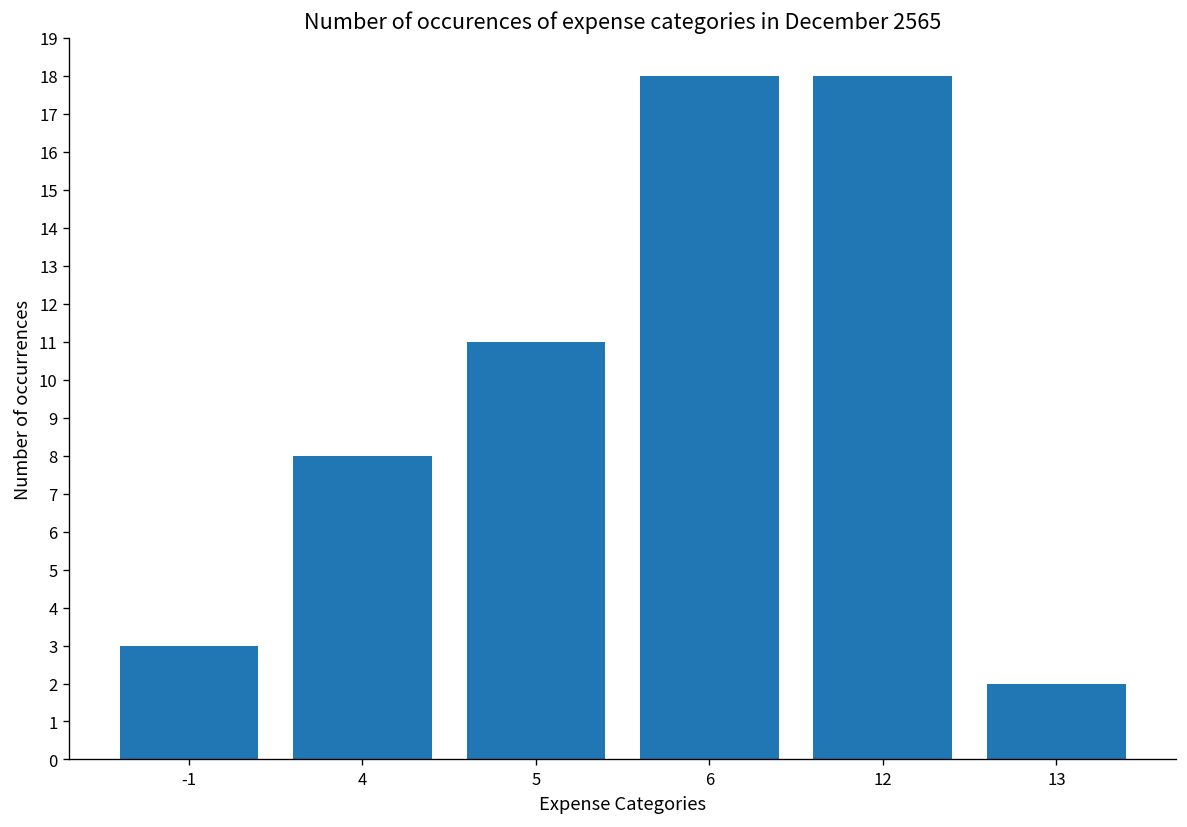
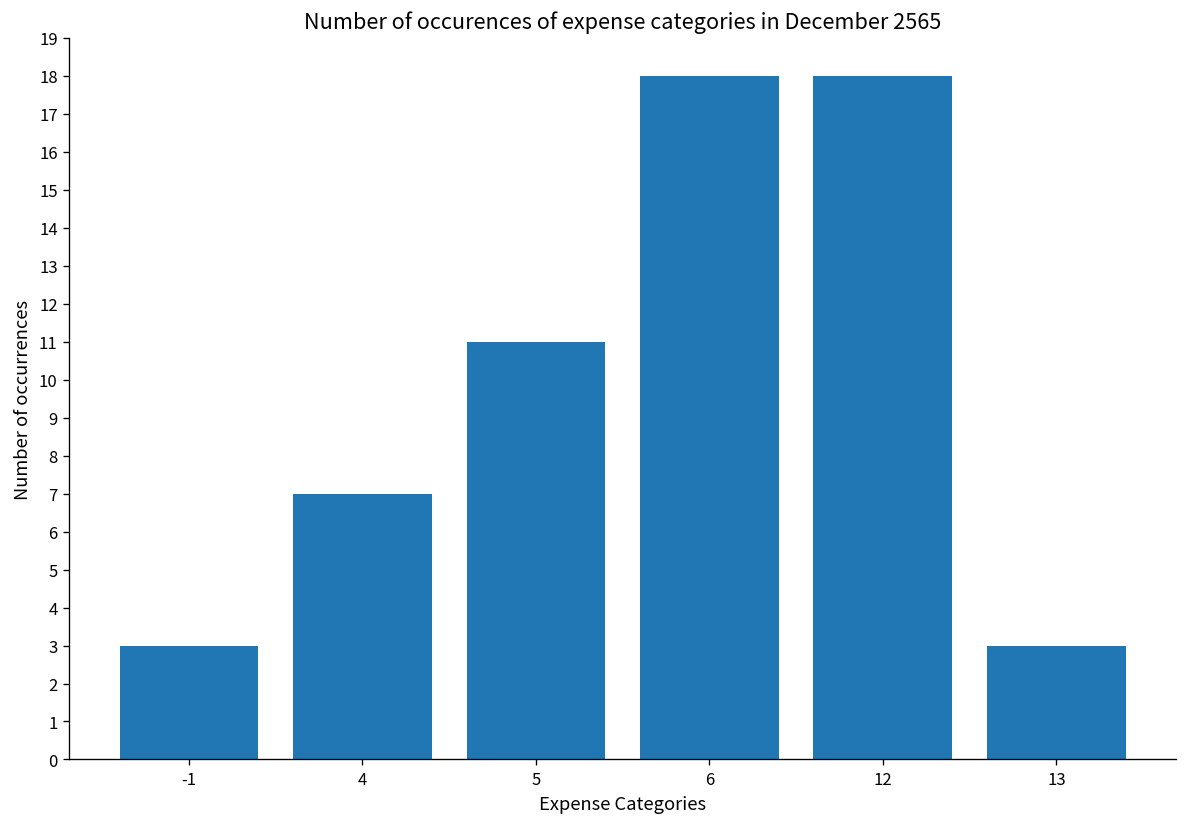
  {
    "-1": 3,
-   "4": 8,
+   "4": 7,
    "5": 11,
    "6": 18,
    "12": 18,
-   "13": 2
+   "13": 3
  }
